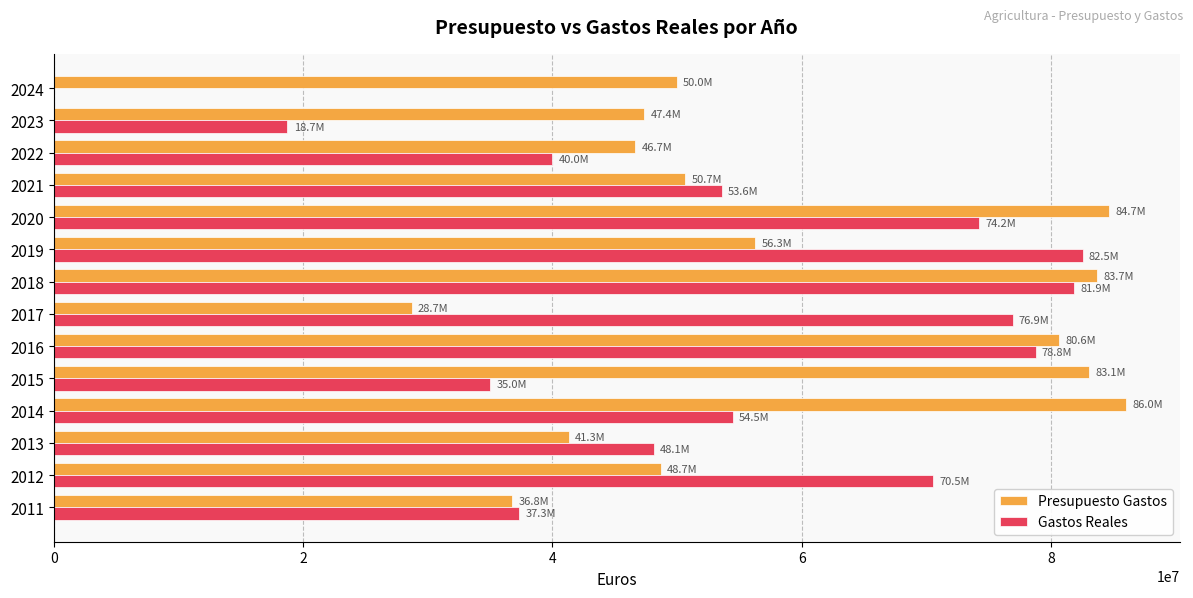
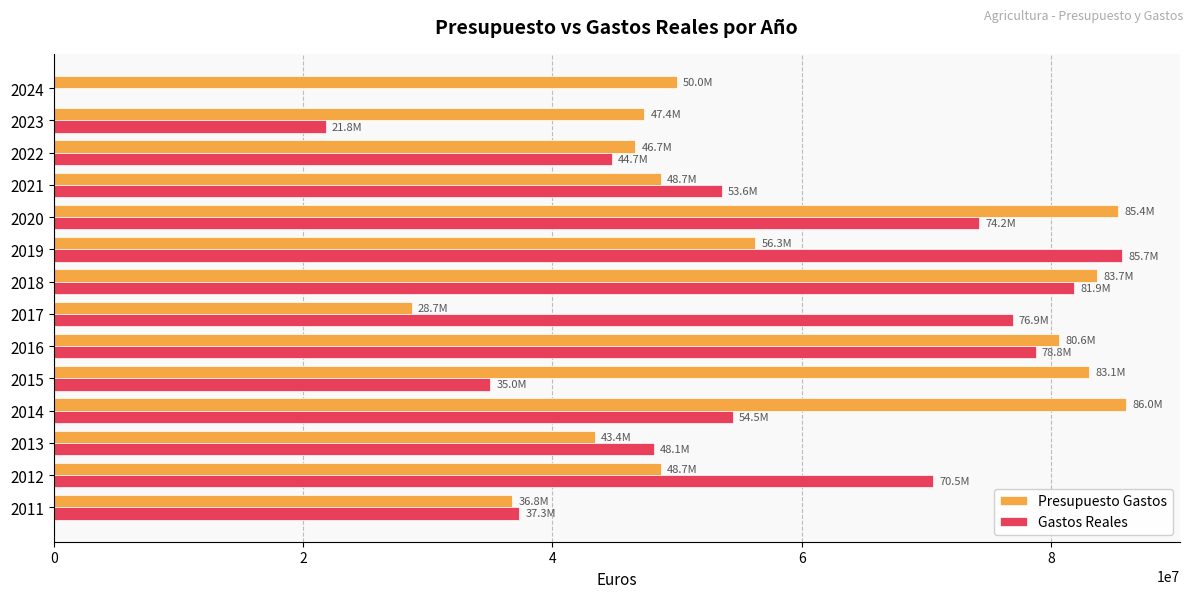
  {
    "Presupuesto Gastos": {
      "2024": "50.0M",
      "2023": "47.4M",
      "2022": "46.7M",
-     "2021": "50.7M",
-     "2020": "84.7M",
+     "2021": "48.7M",
+     "2020": "85.4M",
      "2019": "56.3M",
      "2018": "83.7M",
      "2017": "28.7M",
      "2016": "80.6M",
      "2015": "83.1M",
      "2014": "86.0M",
-     "2013": "41.3M",
+     "2013": "43.4M",
      "2012": "48.7M",
      "2011": "36.8M"
    },
    "Gastos Reales": {
-     "2023": "18.7M",
-     "2022": "40.0M",
+     "2023": "21.8M",
+     "2022": "44.7M",
      "2021": "53.6M",
      "2020": "74.2M",
-     "2019": "82.5M",
+     "2019": "85.7M",
      "2018": "81.9M",
      "2017": "76.9M",
      "2016": "78.8M",
      "2015": "35.0M",
      "2014": "54.5M",
      "2013": "48.1M",
      "2012": "70.5M",
      "2011": "37.3M"
    }
  }
